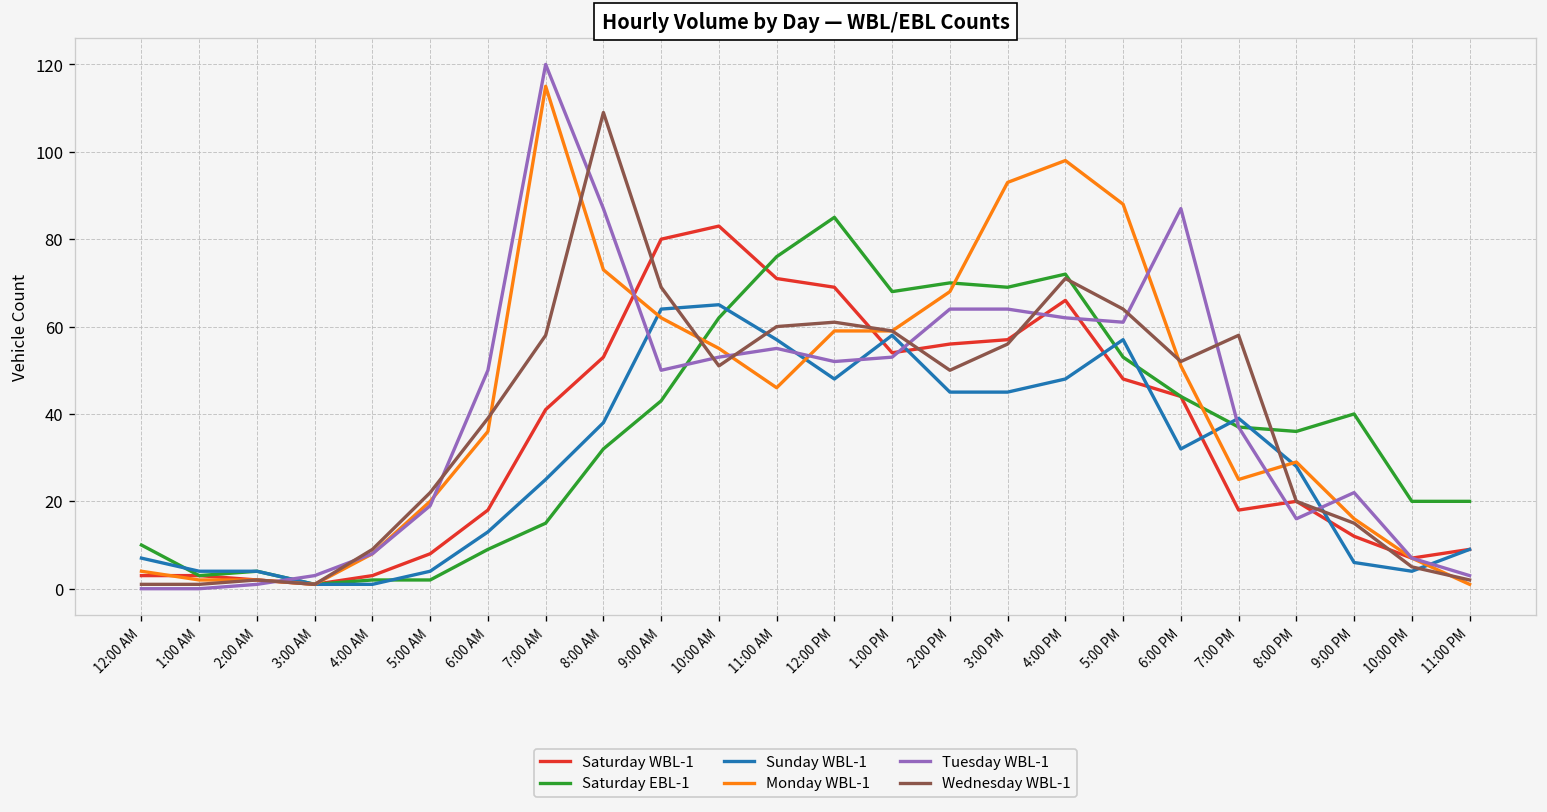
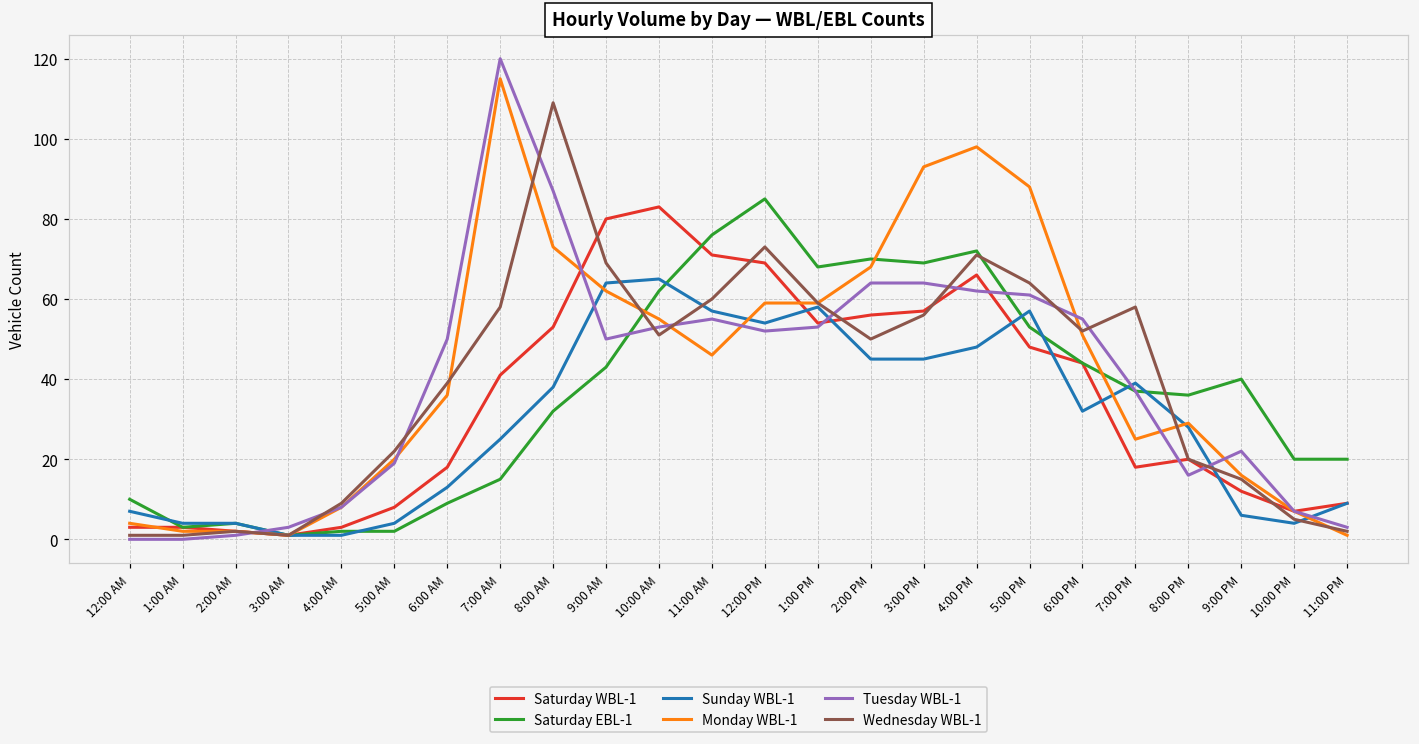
  {
    "Saturday WBL-1": {
      "12:00 AM": 3,
      "4:00 AM": 3,
      "5:00 AM": 8,
      "6:00 AM": 18,
      "7:00 AM": 41,
      "8:00 AM": 53,
      "9:00 AM": 80,
      "10:00 AM": 83,
      "11:00 AM": 71,
      "12:00 PM": 69,
      "1:00 PM": 54,
      "2:00 PM": 56,
      "3:00 PM": 57,
      "4:00 PM": 66,
      "5:00 PM": 48,
      "7:00 PM": 18,
      "9:00 PM": 12
    },
    "Saturday EBL-1": {
      "12:00 AM": 10,
      "4:00 AM": 2,
      "5:00 AM": 2,
      "6:00 AM": 9,
      "7:00 AM": 15,
      "8:00 AM": 32,
      "9:00 AM": 43,
      "10:00 AM": 62,
      "11:00 AM": 76,
      "12:00 PM": 85,
      "1:00 PM": 68,
      "2:00 PM": 70,
      "3:00 PM": 69,
      "4:00 PM": 72,
      "5:00 PM": 53,
      "8:00 PM": 36,
      "9:00 PM": 40,
      "10:00 PM": 20,
      "11:00 PM": 20
    },
    "Sunday WBL-1": {
      "12:00 AM": 7,
      "1:00 AM": 4,
      "4:00 AM": 1,
      "5:00 AM": 4,
      "6:00 AM": 13,
      "7:00 AM": 25,
      "8:00 AM": 38,
      "9:00 AM": 64,
      "10:00 AM": 65,
      "11:00 AM": 57,
-     "12:00 PM": 48,
+     "12:00 PM": 54,
      "1:00 PM": 58,
      "2:00 PM": 45,
      "3:00 PM": 45,
      "4:00 PM": 48,
      "5:00 PM": 57,
      "6:00 PM": 32,
      "7:00 PM": 39,
      "8:00 PM": 28,
      "9:00 PM": 6,
      "10:00 PM": 4
    },
    "Monday WBL-1": {
      "12:00 AM": 4,
      "1:00 AM": 2,
      "5:00 AM": 20,
      "6:00 AM": 36,
      "7:00 AM": 115,
      "8:00 AM": 73,
      "9:00 AM": 62,
      "10:00 AM": 55,
      "11:00 AM": 46,
      "12:00 PM": 59,
      "2:00 PM": 68,
      "3:00 PM": 93,
      "4:00 PM": 98,
      "5:00 PM": 88,
      "6:00 PM": 51,
      "7:00 PM": 25,
      "8:00 PM": 29,
      "9:00 PM": 16,
      "11:00 PM": 1
    },
    "Tuesday WBL-1": {
      "12:00 AM": 0,
      "1:00 AM": 0,
      "2:00 AM": 1,
      "3:00 AM": 3,
      "5:00 AM": 19,
      "6:00 AM": 50,
      "7:00 AM": 120,
      "8:00 AM": 87,
      "9:00 AM": 50,
      "10:00 AM": 53,
      "11:00 AM": 55,
      "12:00 PM": 52,
      "1:00 PM": 53,
      "2:00 PM": 64,
      "3:00 PM": 64,
      "4:00 PM": 62,
      "5:00 PM": 61,
-     "6:00 PM": 87,
+     "6:00 PM": 55,
      "8:00 PM": 16,
      "9:00 PM": 22,
      "11:00 PM": 3
    },
    "Wednesday WBL-1": {
      "12:00 AM": 1,
      "1:00 AM": 1,
      "4:00 AM": 9,
      "5:00 AM": 22,
      "6:00 AM": 39,
      "7:00 AM": 58,
      "8:00 AM": 109,
      "9:00 AM": 69,
      "10:00 AM": 51,
      "11:00 AM": 60,
-     "12:00 PM": 61,
+     "12:00 PM": 73,
      "2:00 PM": 50,
      "3:00 PM": 56,
      "4:00 PM": 71,
      "5:00 PM": 64,
      "6:00 PM": 52,
      "7:00 PM": 58,
      "9:00 PM": 15,
      "10:00 PM": 5,
      "11:00 PM": 2
    }
  }
